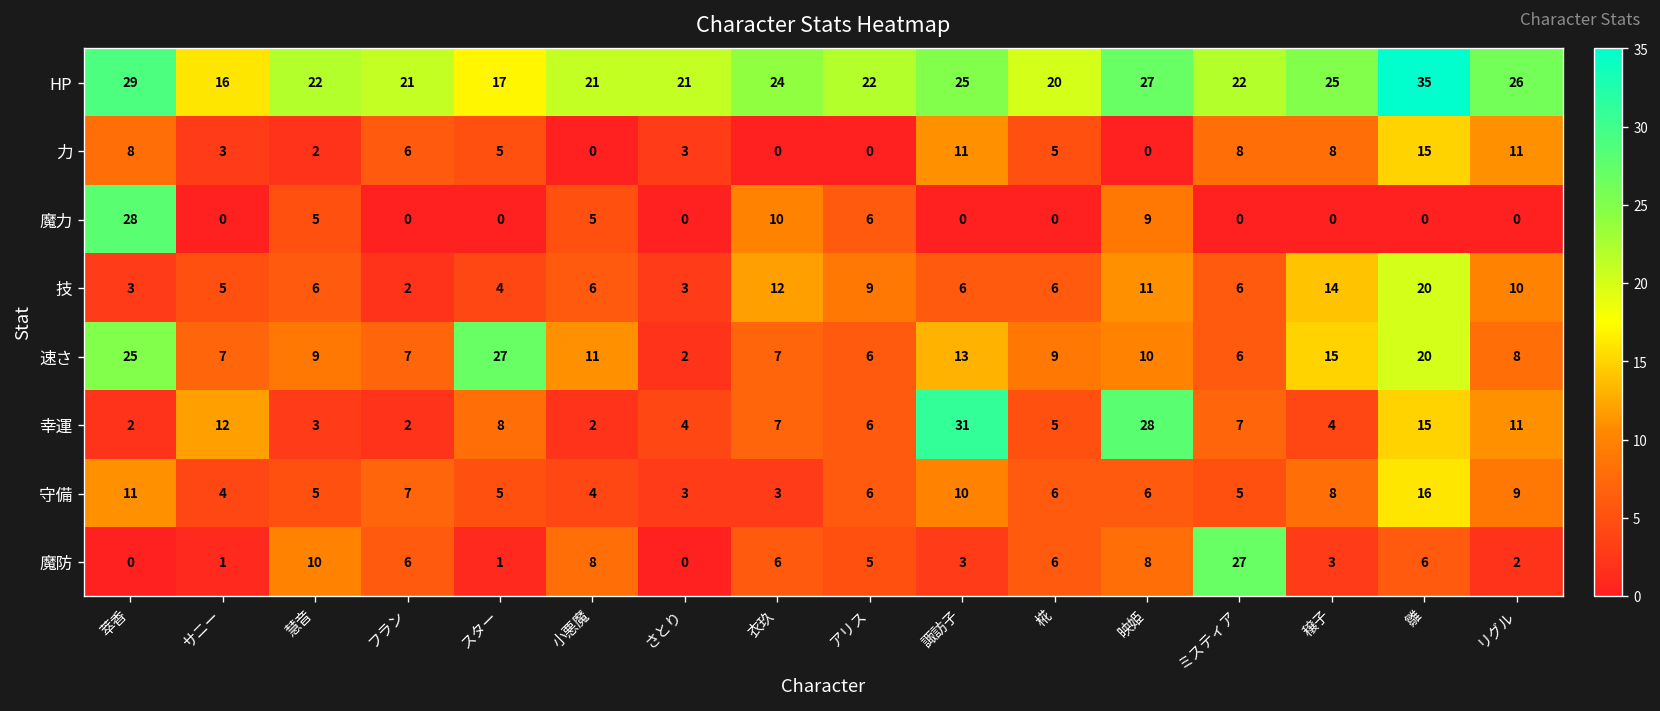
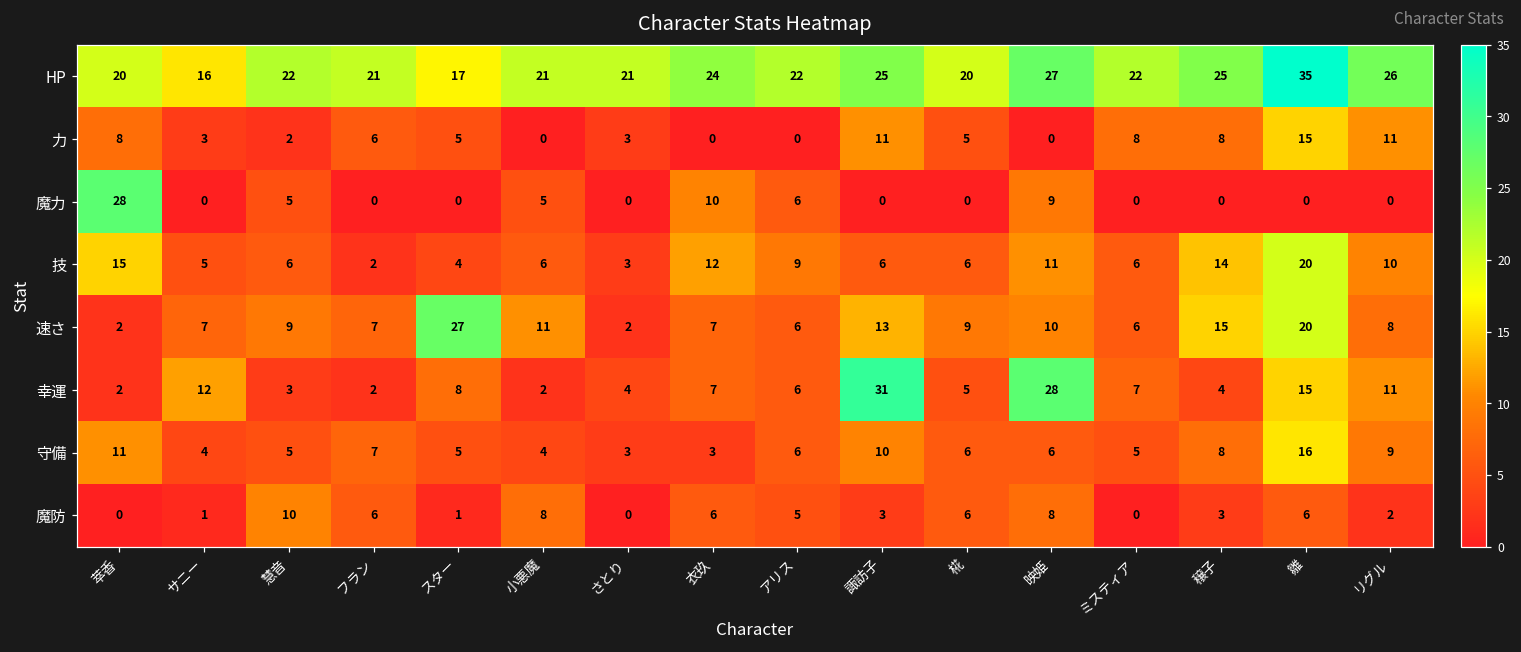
  {
    "HP": {
-     "萃香": 29,
+     "萃香": 20,
      "サニー": 16,
      "慧音": 22,
      "フラン": 21,
      "スター": 17,
      "小悪魔": 21,
      "さとり": 21,
      "衣玖": 24,
      "アリス": 22,
      "諏訪子": 25,
      "椛": 20,
      "映姫": 27,
      "ミスティア": 22,
      "穣子": 25,
      "雛": 35,
      "リグル": 26
    },
    "力": {
      "萃香": 8,
      "サニー": 3,
      "慧音": 2,
      "フラン": 6,
      "スター": 5,
      "小悪魔": 0,
      "さとり": 3,
      "衣玖": 0,
      "アリス": 0,
      "諏訪子": 11,
      "椛": 5,
      "映姫": 0,
      "ミスティア": 8,
      "穣子": 8,
      "雛": 15,
      "リグル": 11
    },
    "魔力": {
      "萃香": 28,
      "サニー": 0,
      "慧音": 5,
      "フラン": 0,
      "スター": 0,
      "小悪魔": 5,
      "さとり": 0,
      "衣玖": 10,
      "アリス": 6,
      "諏訪子": 0,
      "椛": 0,
      "映姫": 9,
      "ミスティア": 0,
      "穣子": 0,
      "雛": 0,
      "リグル": 0
    },
    "技": {
-     "萃香": 3,
+     "萃香": 15,
      "サニー": 5,
      "慧音": 6,
      "フラン": 2,
      "スター": 4,
      "小悪魔": 6,
      "さとり": 3,
      "衣玖": 12,
      "アリス": 9,
      "諏訪子": 6,
      "椛": 6,
      "映姫": 11,
      "ミスティア": 6,
      "穣子": 14,
      "雛": 20,
      "リグル": 10
    },
    "速さ": {
-     "萃香": 25,
+     "萃香": 2,
      "サニー": 7,
      "慧音": 9,
      "フラン": 7,
      "スター": 27,
      "小悪魔": 11,
      "さとり": 2,
      "衣玖": 7,
      "アリス": 6,
      "諏訪子": 13,
      "椛": 9,
      "映姫": 10,
      "ミスティア": 6,
      "穣子": 15,
      "雛": 20,
      "リグル": 8
    },
    "幸運": {
      "萃香": 2,
      "サニー": 12,
      "慧音": 3,
      "フラン": 2,
      "スター": 8,
      "小悪魔": 2,
      "さとり": 4,
      "衣玖": 7,
      "アリス": 6,
      "諏訪子": 31,
      "椛": 5,
      "映姫": 28,
      "ミスティア": 7,
      "穣子": 4,
      "雛": 15,
      "リグル": 11
    },
    "守備": {
      "萃香": 11,
      "サニー": 4,
      "慧音": 5,
      "フラン": 7,
      "スター": 5,
      "小悪魔": 4,
      "さとり": 3,
      "衣玖": 3,
      "アリス": 6,
      "諏訪子": 10,
      "椛": 6,
      "映姫": 6,
      "ミスティア": 5,
      "穣子": 8,
      "雛": 16,
      "リグル": 9
    },
    "魔防": {
      "萃香": 0,
      "サニー": 1,
      "慧音": 10,
      "フラン": 6,
      "スター": 1,
      "小悪魔": 8,
      "さとり": 0,
      "衣玖": 6,
      "アリス": 5,
      "諏訪子": 3,
      "椛": 6,
      "映姫": 8,
-     "ミスティア": 27,
+     "ミスティア": 0,
      "穣子": 3,
      "雛": 6,
      "リグル": 2
    }
  }
